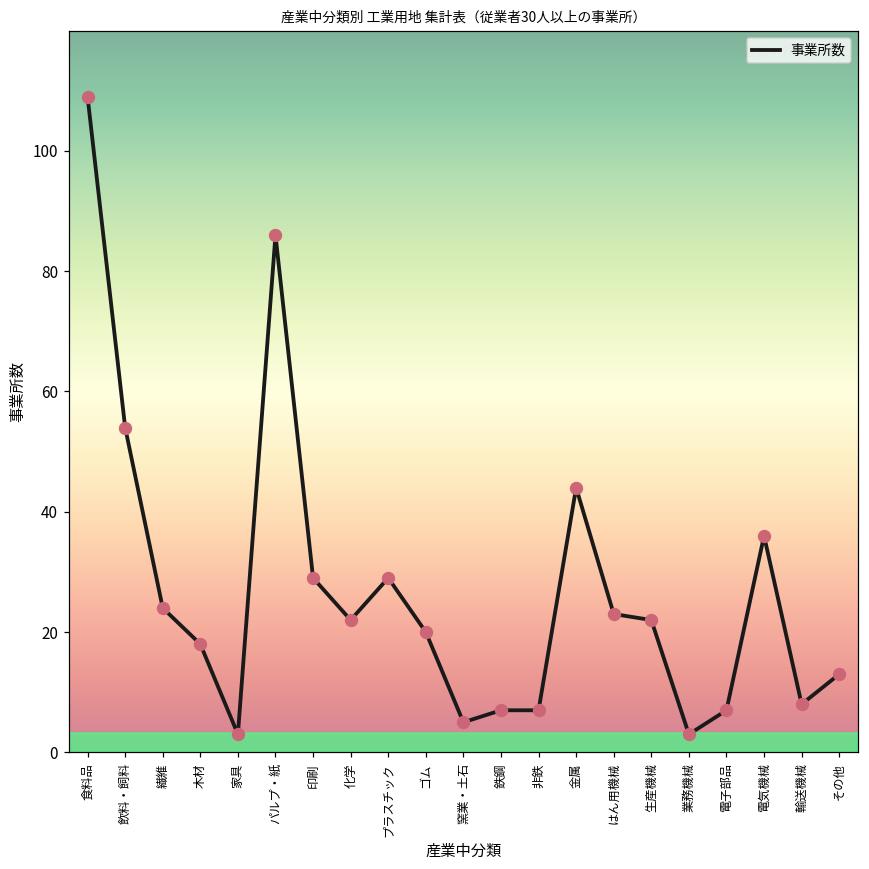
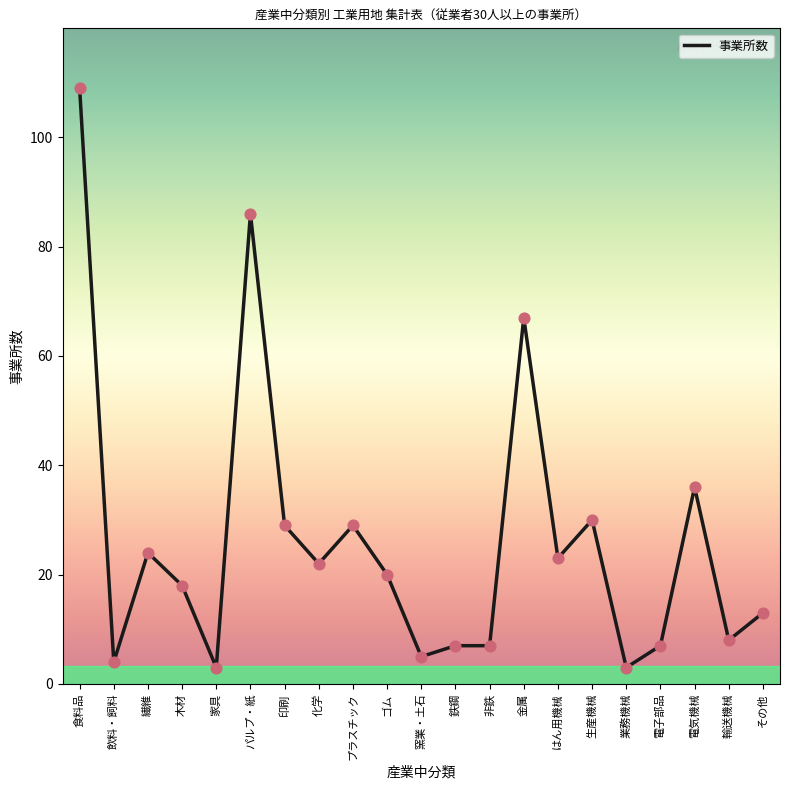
  {
    "食料品": 109,
-   "飲料・飼料": 54,
+   "飲料・飼料": 4,
    "繊維": 24,
    "木材": 18,
    "パルプ・紙": 86,
    "印刷": 29,
    "化学": 22,
    "プラスチック": 29,
    "ゴム": 20,
    "窯業・土石": 5,
    "鉄鋼": 7,
    "非鉄": 7,
-   "金属": 44,
+   "金属": 67,
    "はん用機械": 23,
-   "生産機械": 22,
+   "生産機械": 30,
    "電子部品": 7,
    "電気機械": 36,
    "輸送機械": 8,
    "その他": 13
  }
